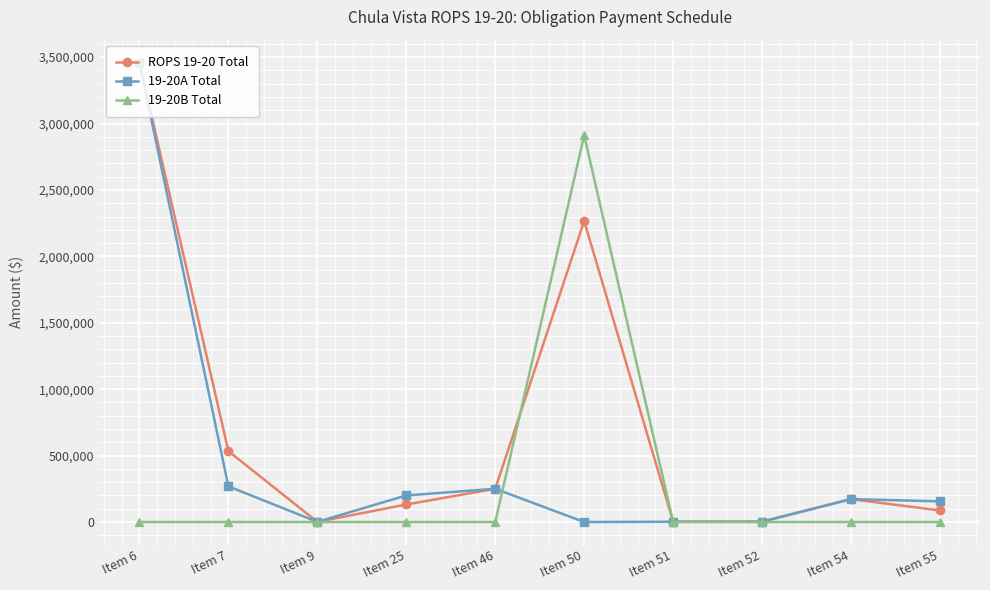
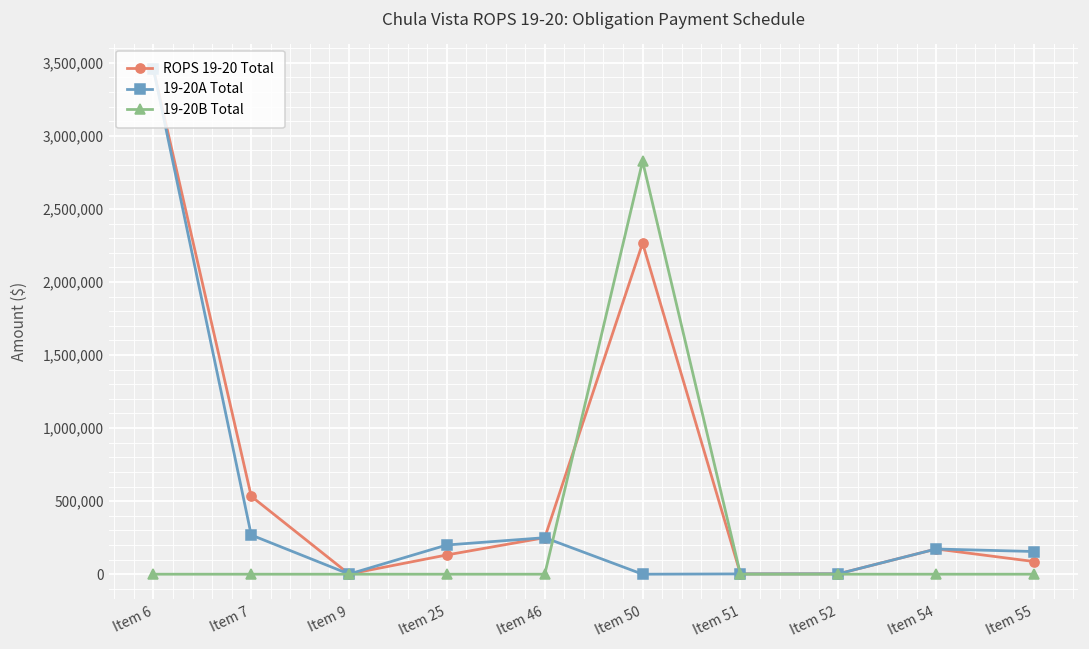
  {
    "ROPS 19-20 Total": {
      "Item 7": "530,000",
      "Item 25": "130,000",
      "Item 50": "2,270,000",
      "Item 55": "90,000"
    },
    "19-20A Total": {
      "Item 7": "270,000",
      "Item 25": "200,000",
      "Item 50": "0",
      "Item 55": "160,000"
    },
    "19-20B Total": {
      "Item 6": "0",
      "Item 7": "0",
      "Item 25": "0",
      "Item 46": "0",
-     "Item 50": "2,910,000",
+     "Item 50": "2,830,000",
      "Item 54": "0",
      "Item 55": "0"
    }
  }
